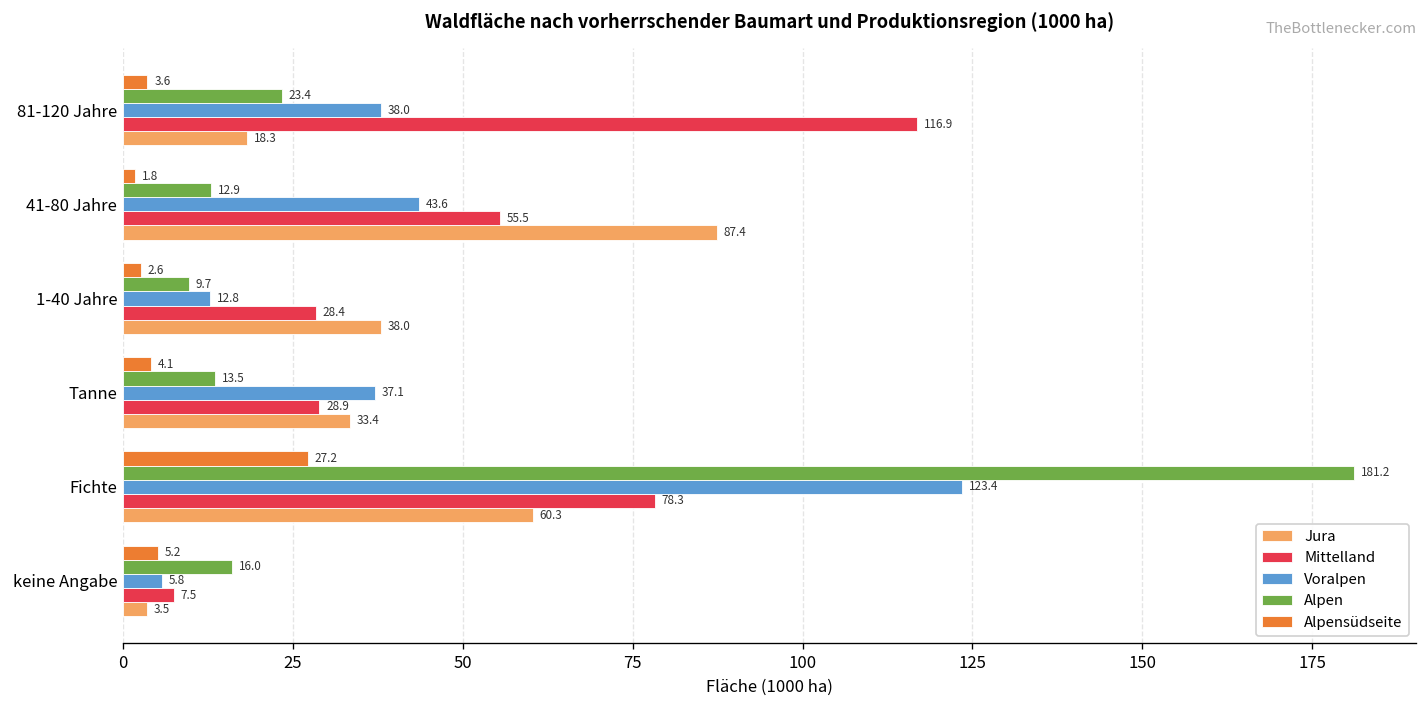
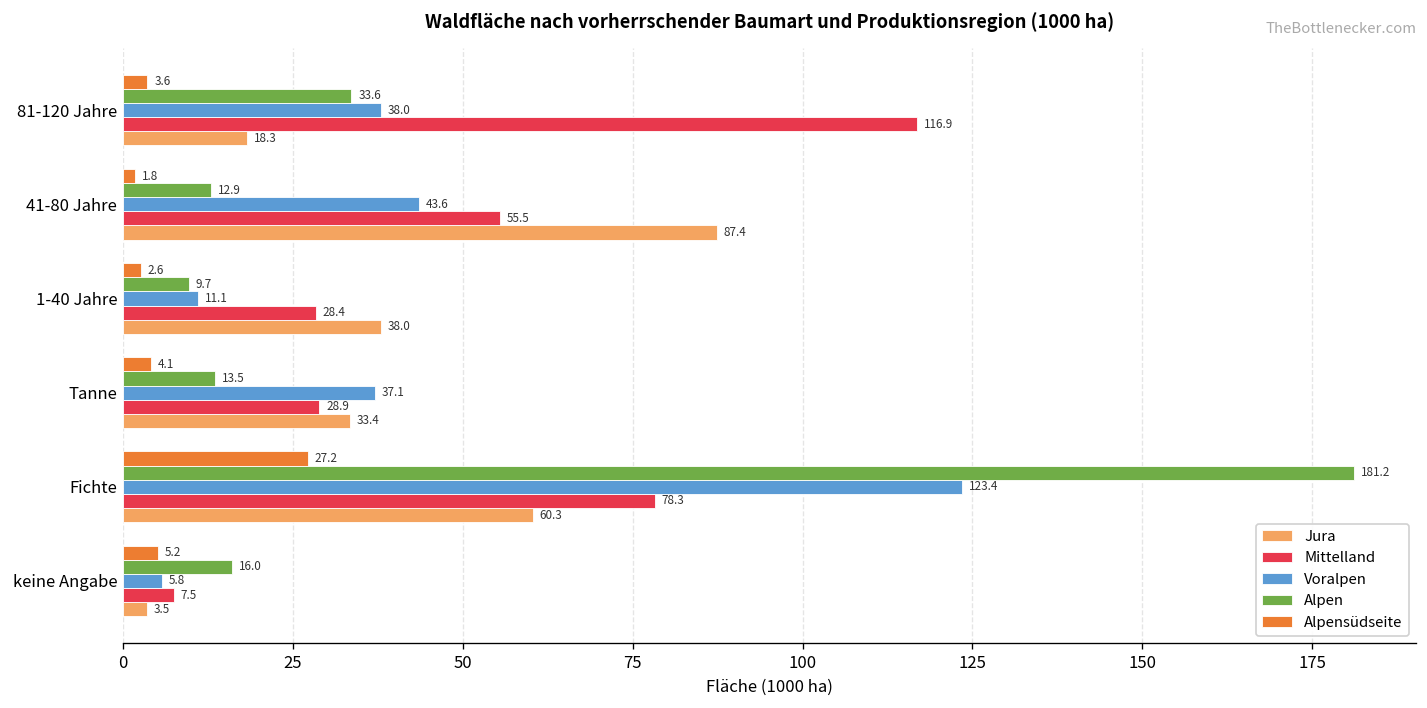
  {
    "Jura": {
      "81-120 Jahre": 18.3,
      "41-80 Jahre": 87.4,
      "1-40 Jahre": 38.0,
      "Tanne": 33.4,
      "Fichte": 60.3,
      "keine Angabe": 3.5
    },
    "Mittelland": {
      "81-120 Jahre": 116.9,
      "41-80 Jahre": 55.5,
      "1-40 Jahre": 28.4,
      "Tanne": 28.9,
      "Fichte": 78.3,
      "keine Angabe": 7.5
    },
    "Voralpen": {
      "81-120 Jahre": 38.0,
      "41-80 Jahre": 43.6,
-     "1-40 Jahre": 12.8,
+     "1-40 Jahre": 11.1,
      "Tanne": 37.1,
      "Fichte": 123.4,
      "keine Angabe": 5.8
    },
    "Alpen": {
-     "81-120 Jahre": 23.4,
+     "81-120 Jahre": 33.6,
      "41-80 Jahre": 12.9,
      "1-40 Jahre": 9.7,
      "Tanne": 13.5,
      "Fichte": 181.2,
      "keine Angabe": 16.0
    },
    "Alpensüdseite": {
      "81-120 Jahre": 3.6,
      "41-80 Jahre": 1.8,
      "1-40 Jahre": 2.6,
      "Tanne": 4.1,
      "Fichte": 27.2,
      "keine Angabe": 5.2
    }
  }
